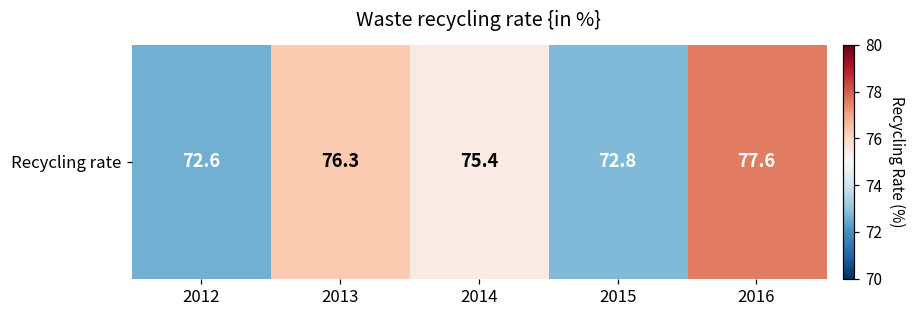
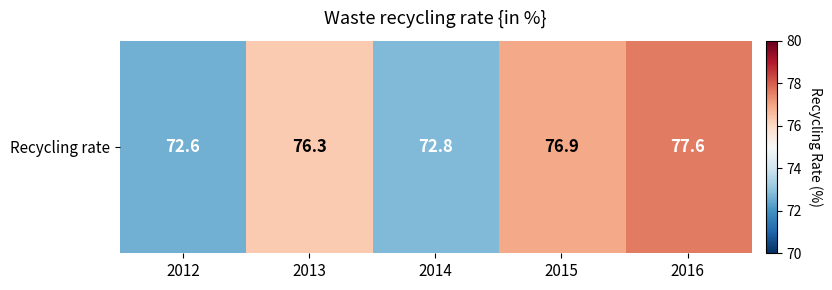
  {
    "Recycling rate": {
      "2012": 72.6,
      "2013": 76.3,
-     "2014": 75.4,
-     "2015": 72.8,
+     "2014": 72.8,
+     "2015": 76.9,
      "2016": 77.6
    }
  }
